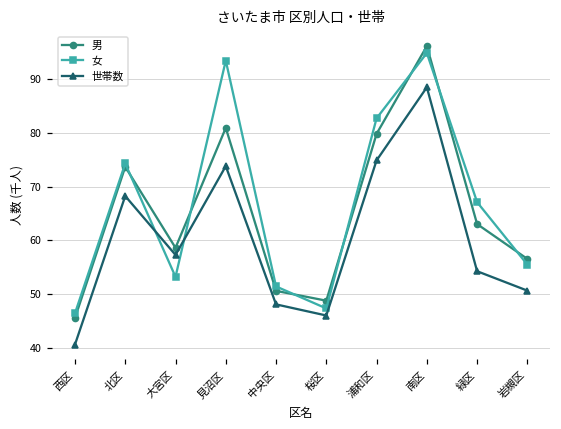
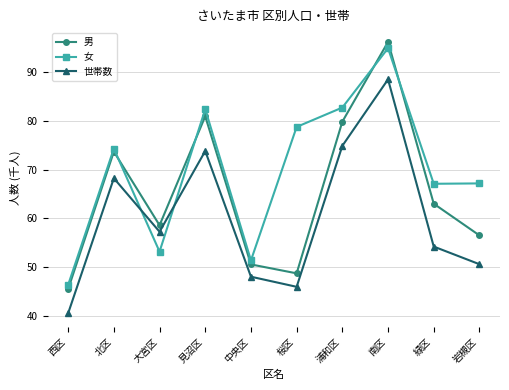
  {
    "女": {
      "西区": 46,
      "北区": 74,
      "大宮区": 53,
-     "見沼区": 93,
+     "見沼区": 82,
      "中央区": 51,
-     "桜区": 47,
+     "桜区": 79,
      "浦和区": 83,
      "南区": 95,
      "緑区": 67,
-     "岩槻区": 55
+     "岩槻区": 67
    }
  }
